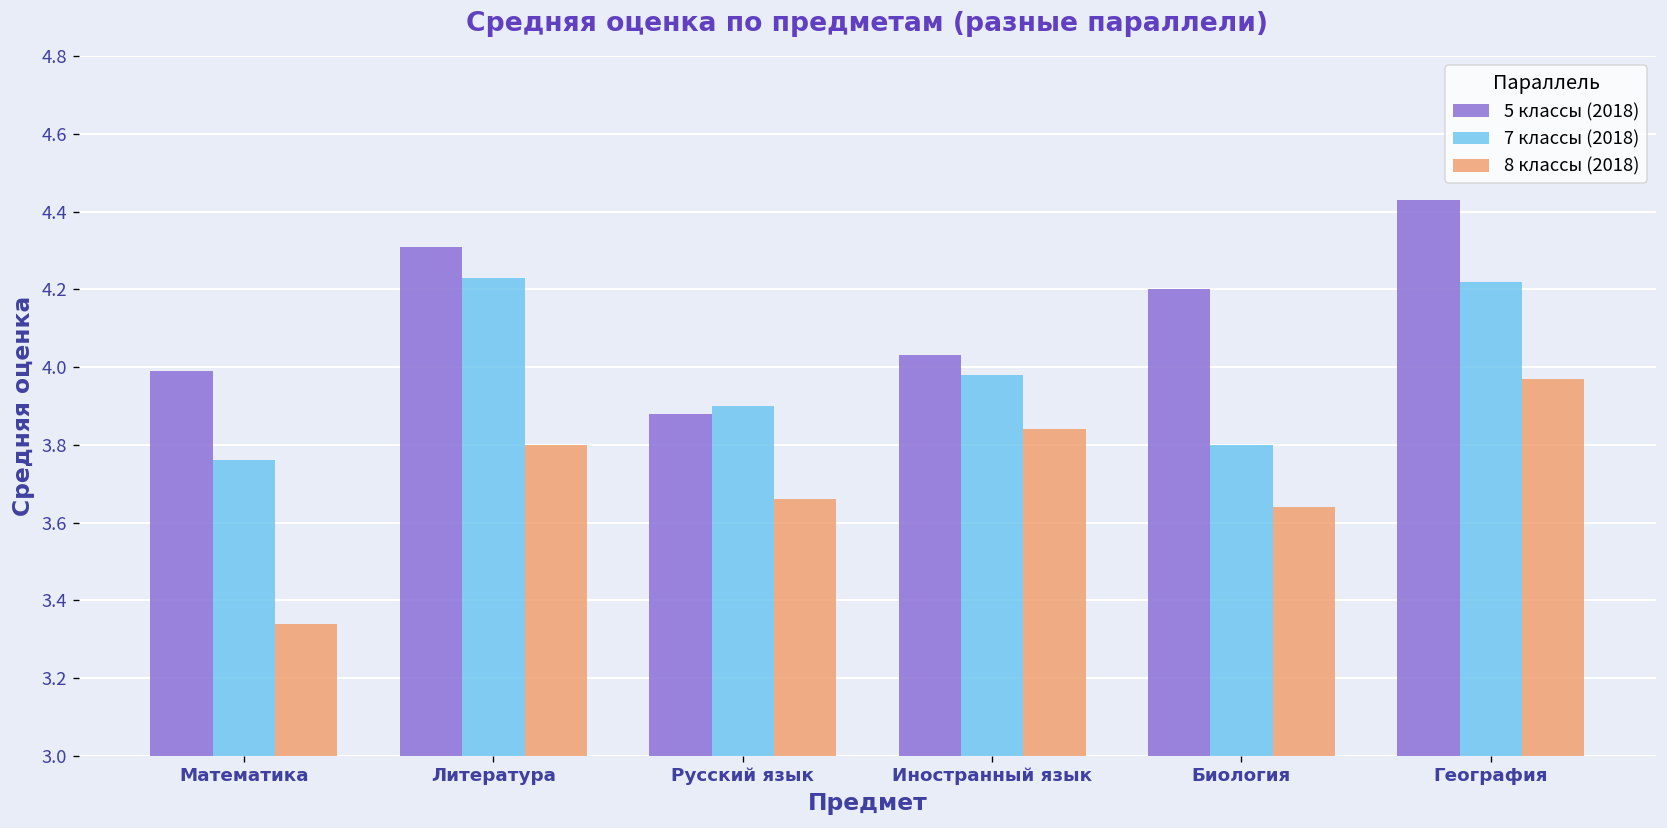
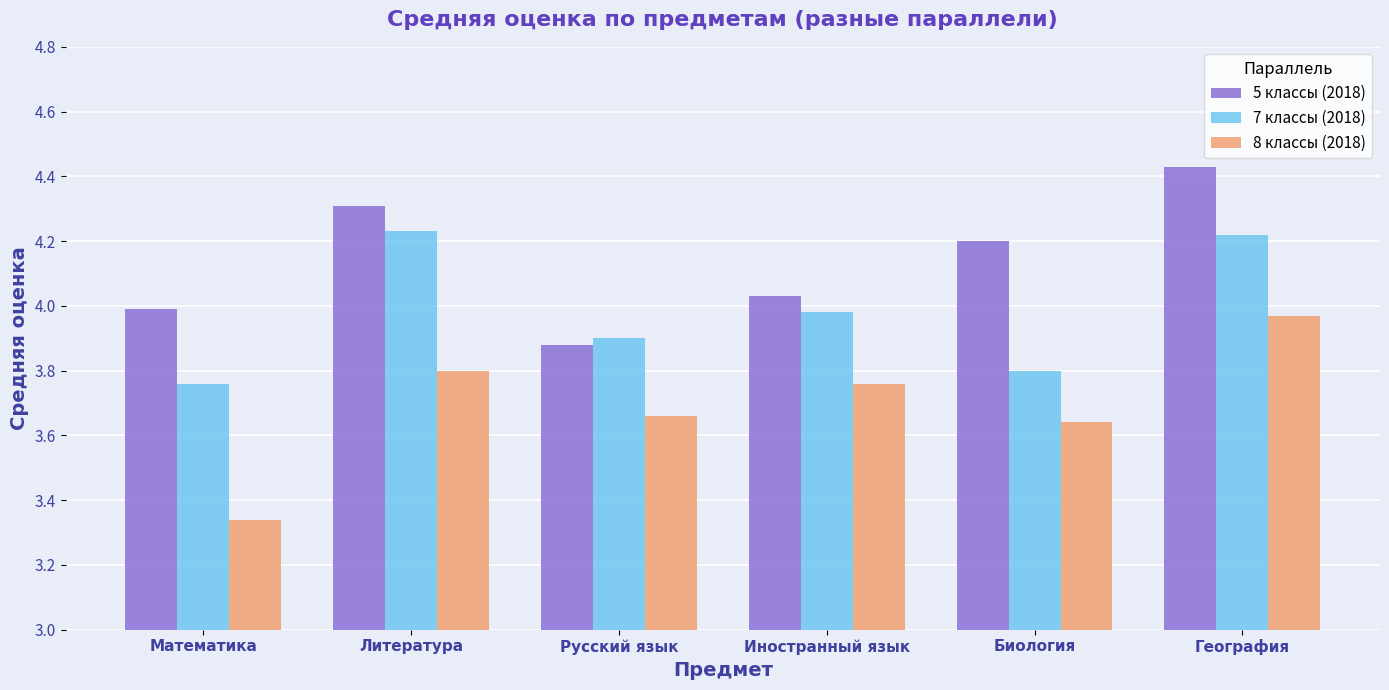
  {
    "5 классы (2018)": {
      "Математика": 3.99,
      "Литература": 4.31,
      "Русский язык": 3.88,
      "Иностранный язык": 4.03,
      "Биология": 4.20,
      "География": 4.43
    },
    "7 классы (2018)": {
      "Математика": 3.76,
      "Литература": 4.23,
      "Русский язык": 3.90,
      "Иностранный язык": 3.98,
      "Биология": 3.80,
      "География": 4.22
    },
    "8 классы (2018)": {
      "Математика": 3.34,
      "Литература": 3.80,
      "Русский язык": 3.66,
-     "Иностранный язык": 3.84,
+     "Иностранный язык": 3.76,
      "Биология": 3.64,
      "География": 3.97
    }
  }
